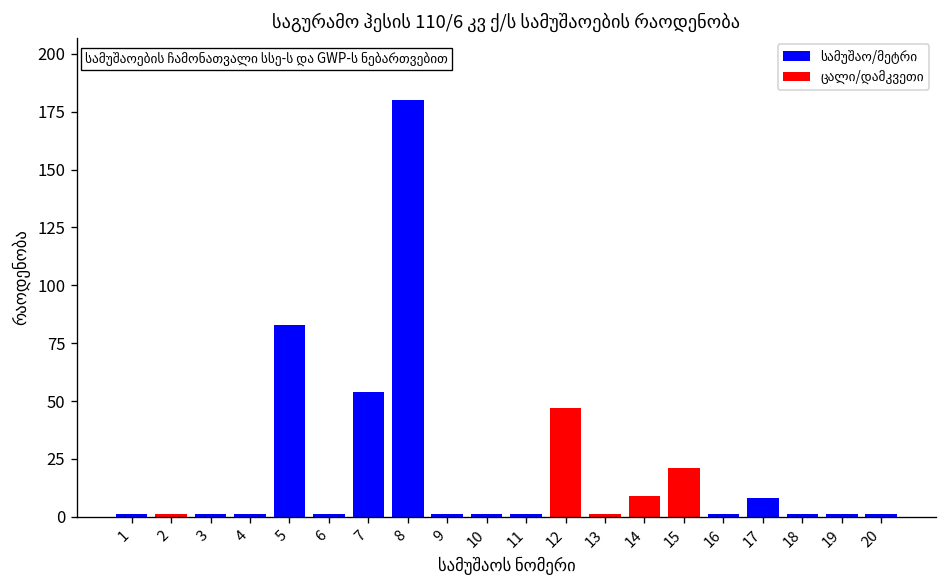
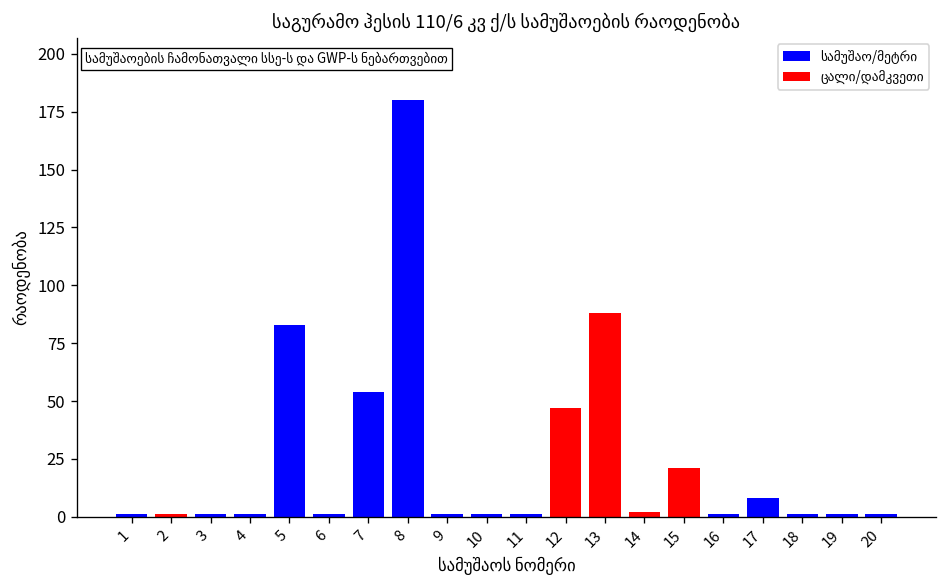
  {
    "5": 83,
    "7": 54,
    "8": 180,
    "12": 47,
-   "13": 1,
-   "14": 9,
+   "13": 88,
+   "14": 2,
    "15": 21,
    "17": 8
  }
